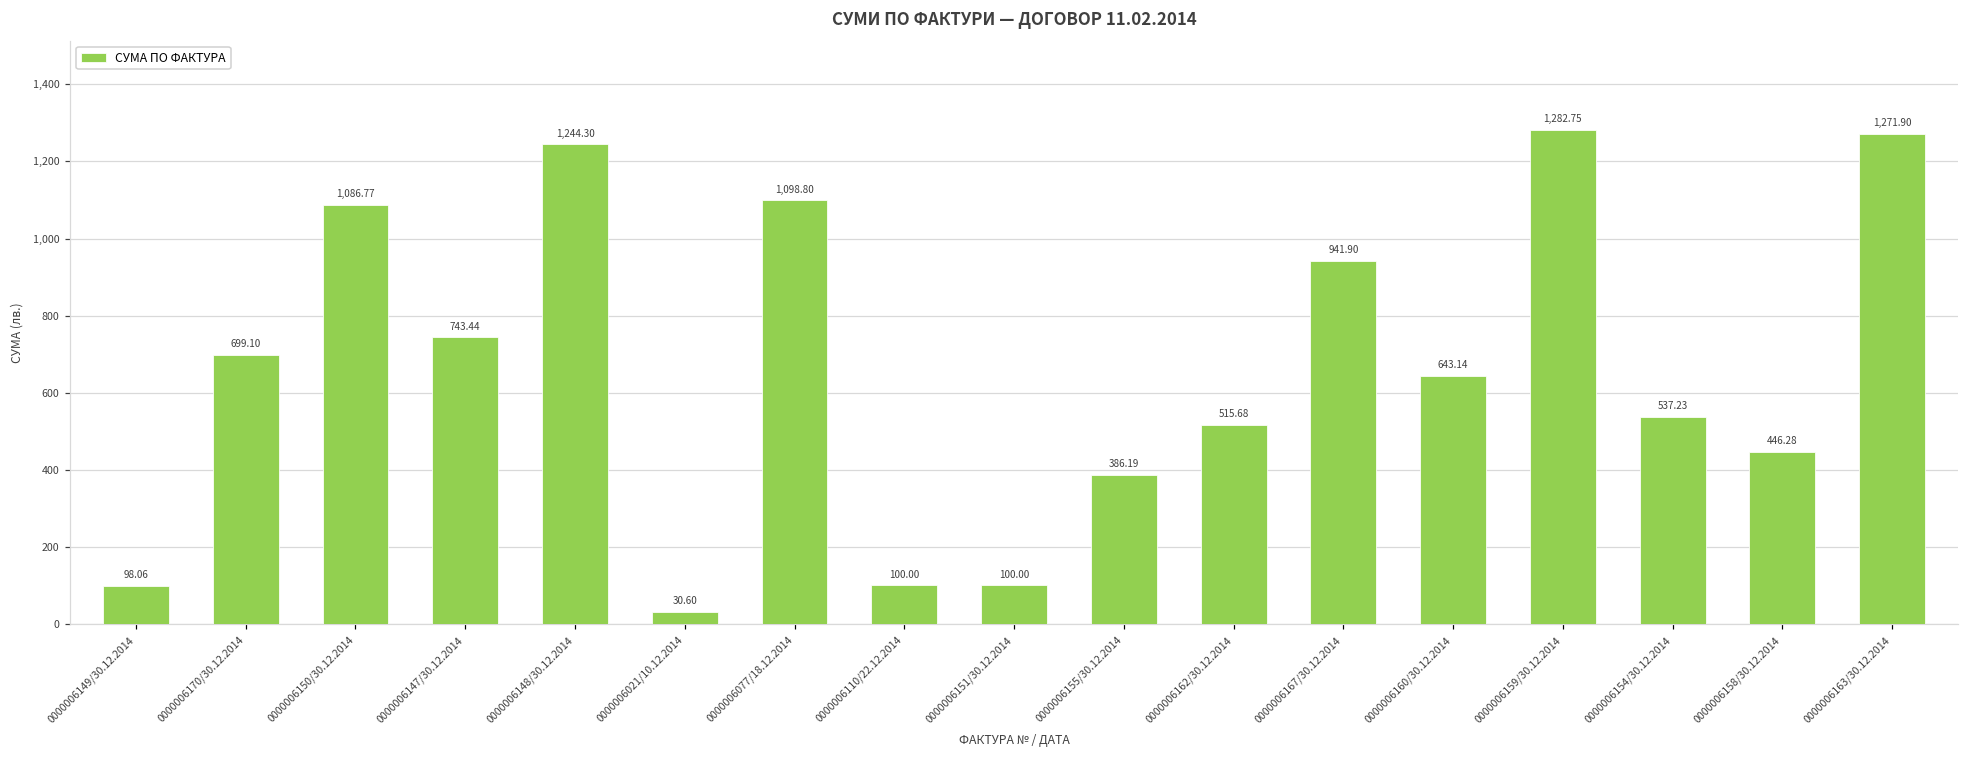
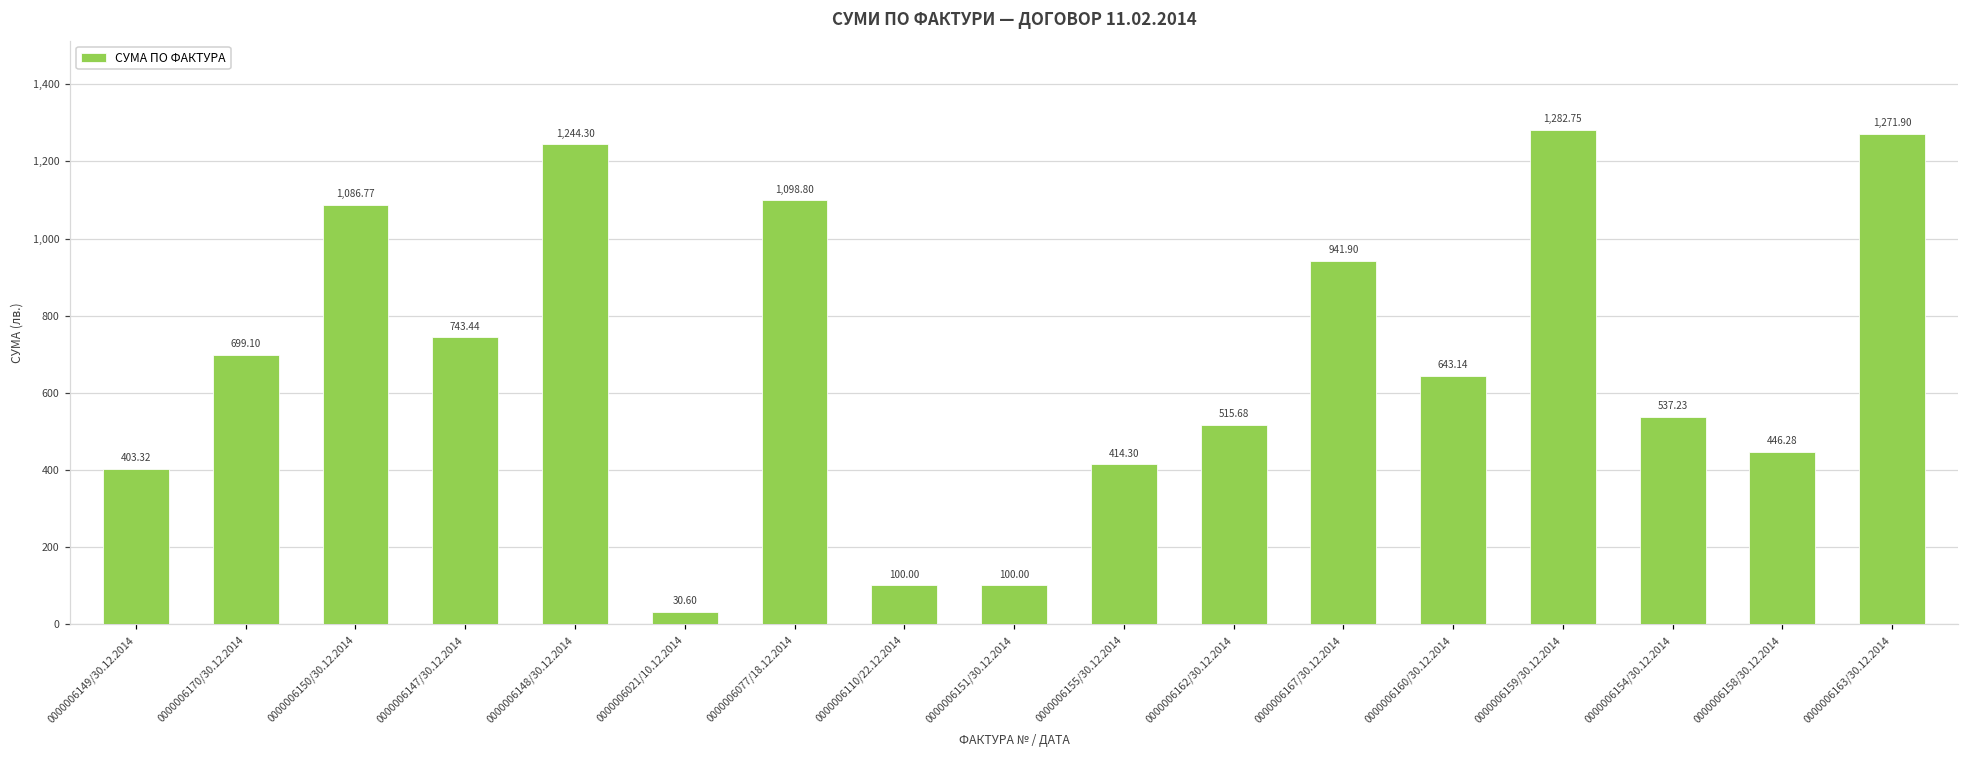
  {
-   "0000006149/30.12.2014": "98.06",
+   "0000006149/30.12.2014": "403.32",
    "0000006170/30.12.2014": "699.10",
    "0000006150/30.12.2014": "1,086.77",
    "0000006147/30.12.2014": "743.44",
    "0000006148/30.12.2014": "1,244.30",
    "0000006021/10.12.2014": "30.60",
    "0000006077/18.12.2014": "1,098.80",
    "0000006110/22.12.2014": "100.00",
    "0000006151/30.12.2014": "100.00",
-   "0000006155/30.12.2014": "386.19",
+   "0000006155/30.12.2014": "414.30",
    "0000006162/30.12.2014": "515.68",
    "0000006167/30.12.2014": "941.90",
    "0000006160/30.12.2014": "643.14",
    "0000006159/30.12.2014": "1,282.75",
    "0000006154/30.12.2014": "537.23",
    "0000006158/30.12.2014": "446.28",
    "0000006163/30.12.2014": "1,271.90"
  }
